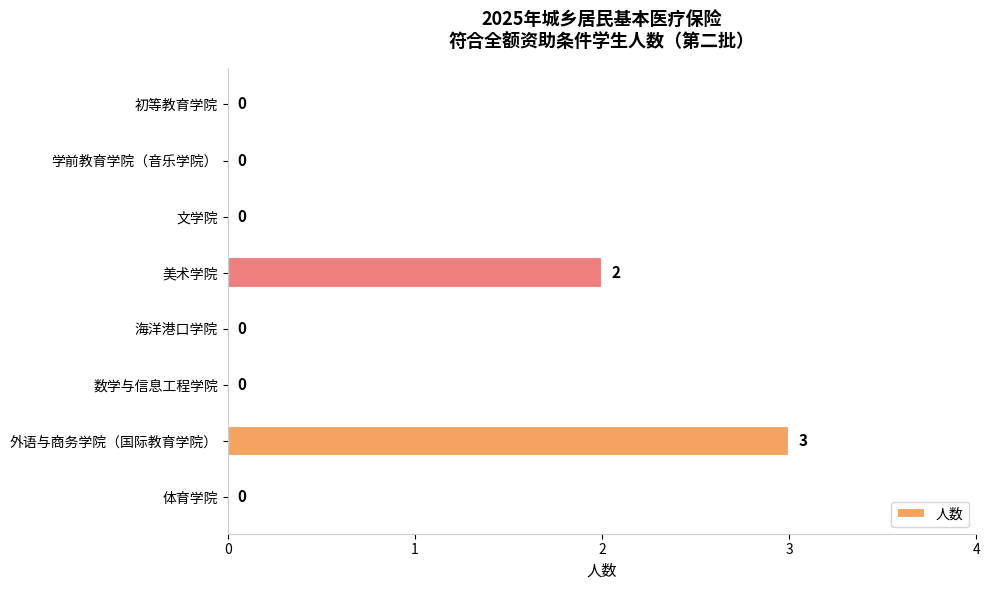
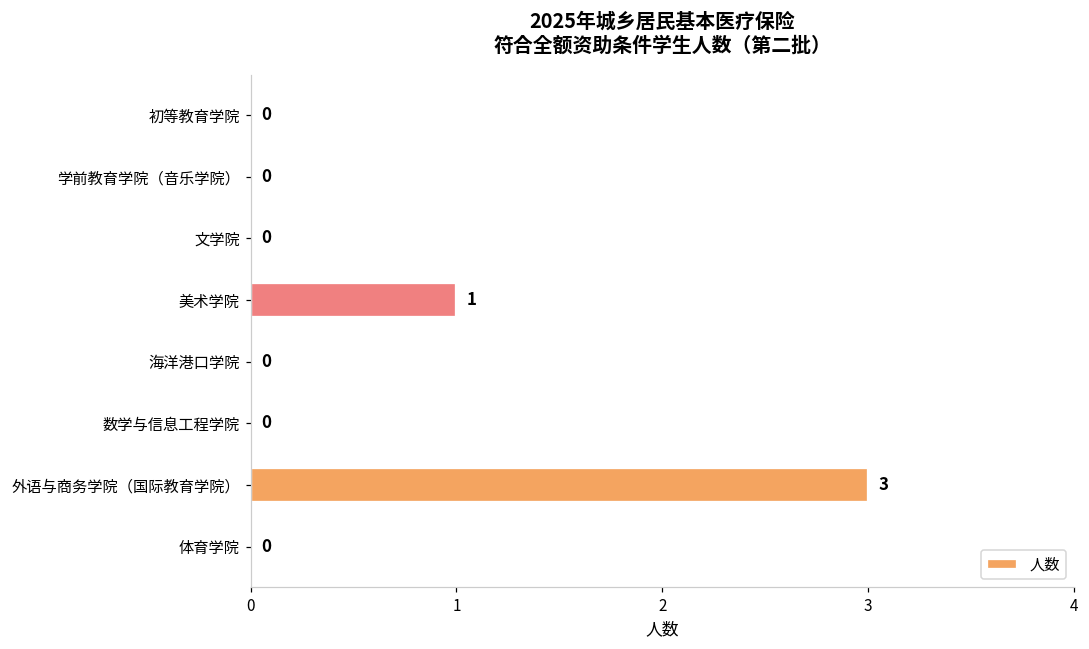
  {
    "初等教育学院": 0,
    "学前教育学院（音乐学院）": 0,
    "文学院": 0,
-   "美术学院": 2,
+   "美术学院": 1,
    "海洋港口学院": 0,
    "数学与信息工程学院": 0,
    "外语与商务学院（国际教育学院）": 3,
    "体育学院": 0
  }
